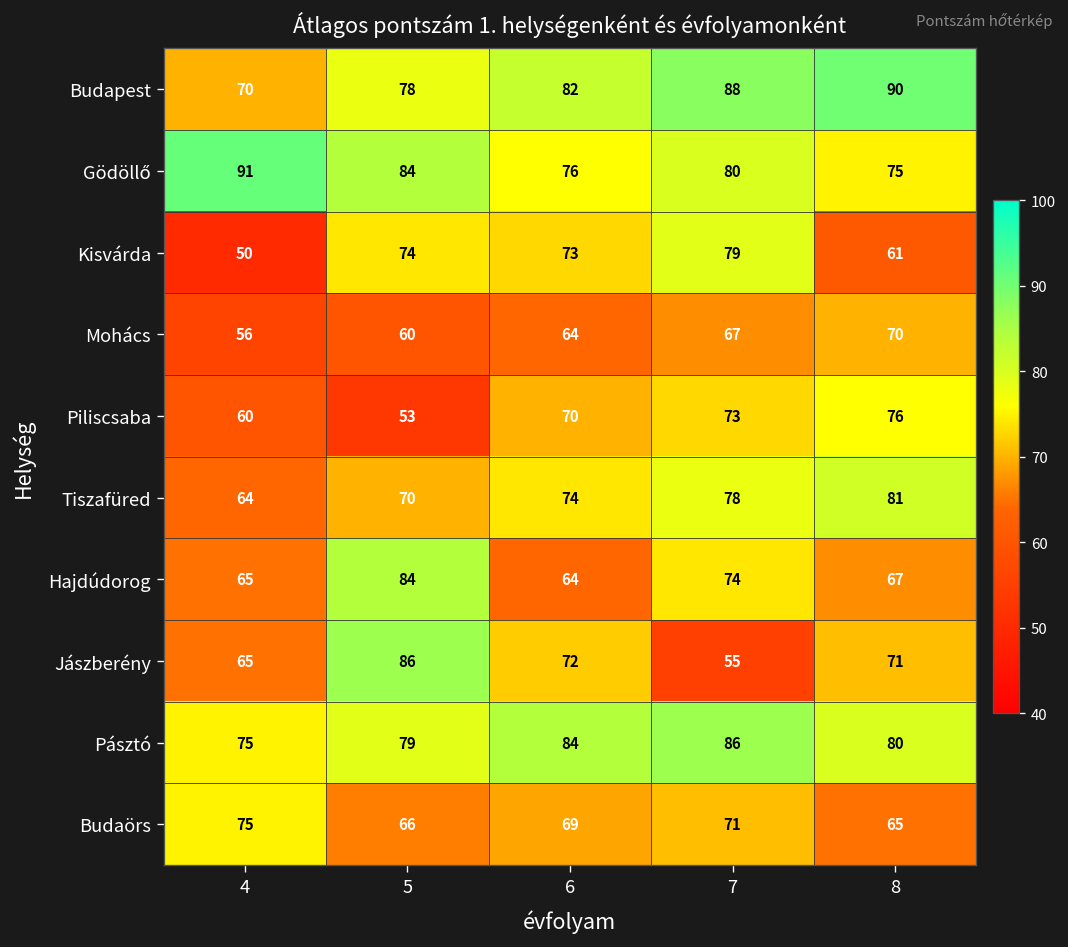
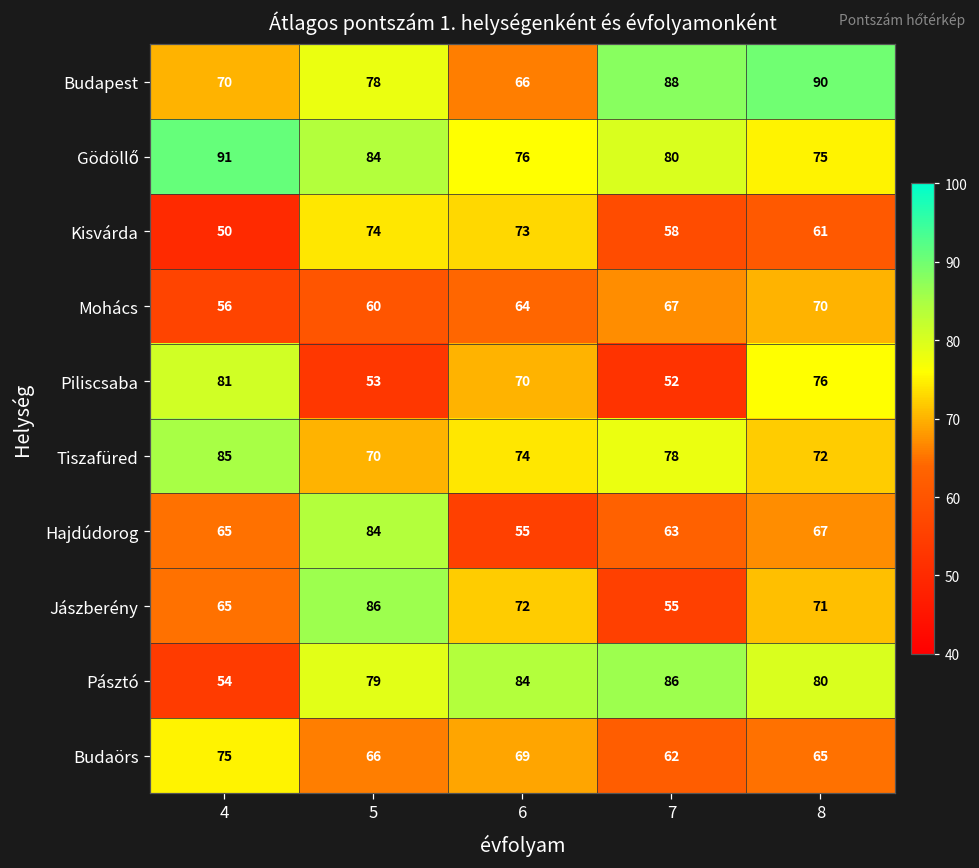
  {
    "Budapest": {
      "4": 70,
      "5": 78,
-     "6": 82,
+     "6": 66,
      "7": 88,
      "8": 90
    },
    "Gödöllő": {
      "4": 91,
      "5": 84,
      "6": 76,
      "7": 80,
      "8": 75
    },
    "Kisvárda": {
      "4": 50,
      "5": 74,
      "6": 73,
-     "7": 79,
+     "7": 58,
      "8": 61
    },
    "Mohács": {
      "4": 56,
      "5": 60,
      "6": 64,
      "7": 67,
      "8": 70
    },
    "Piliscsaba": {
-     "4": 60,
+     "4": 81,
      "5": 53,
      "6": 70,
-     "7": 73,
+     "7": 52,
      "8": 76
    },
    "Tiszafüred": {
-     "4": 64,
+     "4": 85,
      "5": 70,
      "6": 74,
      "7": 78,
-     "8": 81
+     "8": 72
    },
    "Hajdúdorog": {
      "4": 65,
      "5": 84,
-     "6": 64,
-     "7": 74,
+     "6": 55,
+     "7": 63,
      "8": 67
    },
    "Jászberény": {
      "4": 65,
      "5": 86,
      "6": 72,
      "7": 55,
      "8": 71
    },
    "Pásztó": {
-     "4": 75,
+     "4": 54,
      "5": 79,
      "6": 84,
      "7": 86,
      "8": 80
    },
    "Budaörs": {
      "4": 75,
      "5": 66,
      "6": 69,
-     "7": 71,
+     "7": 62,
      "8": 65
    }
  }
